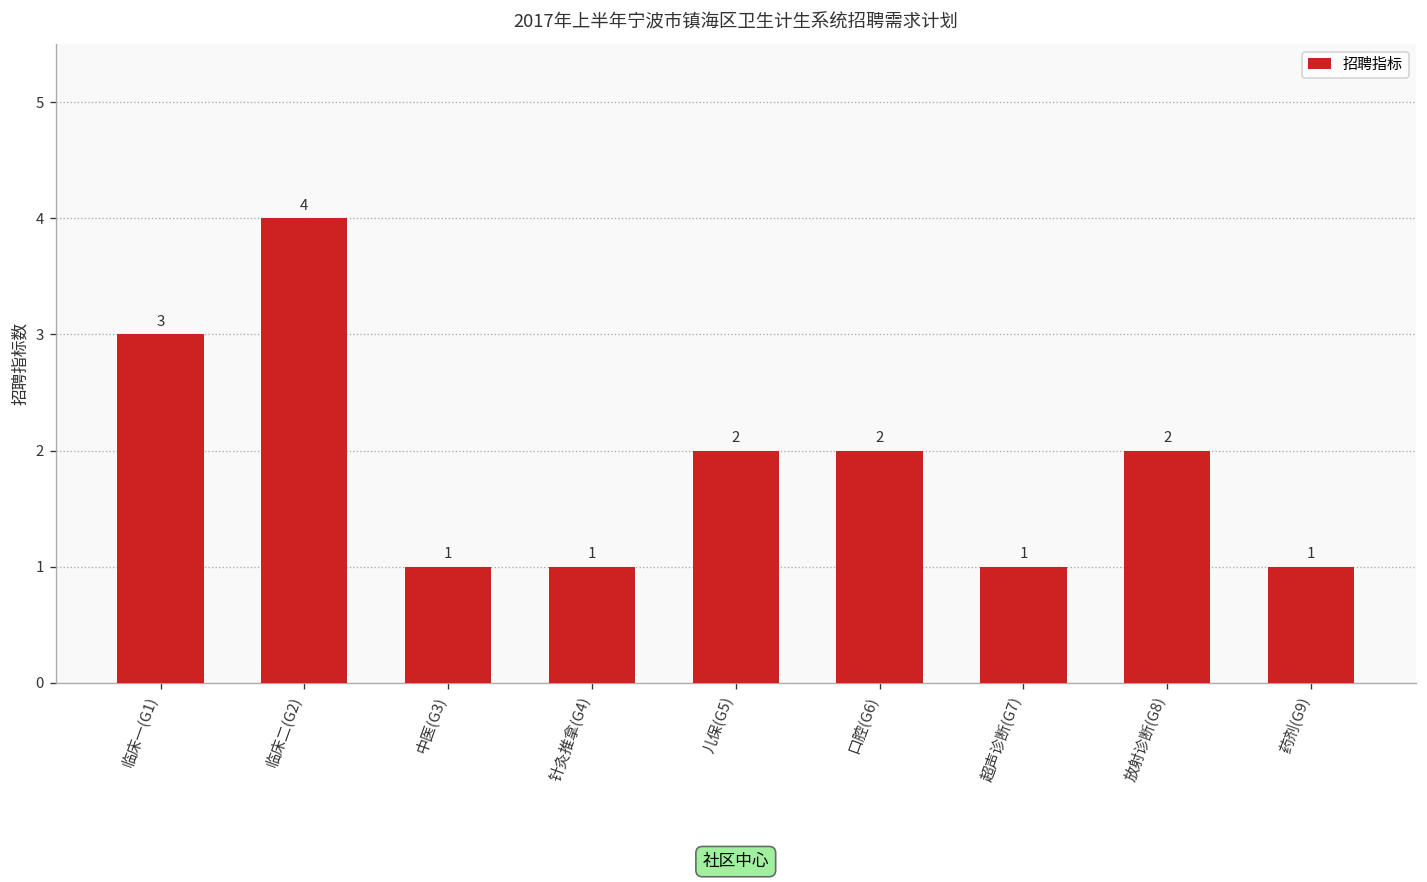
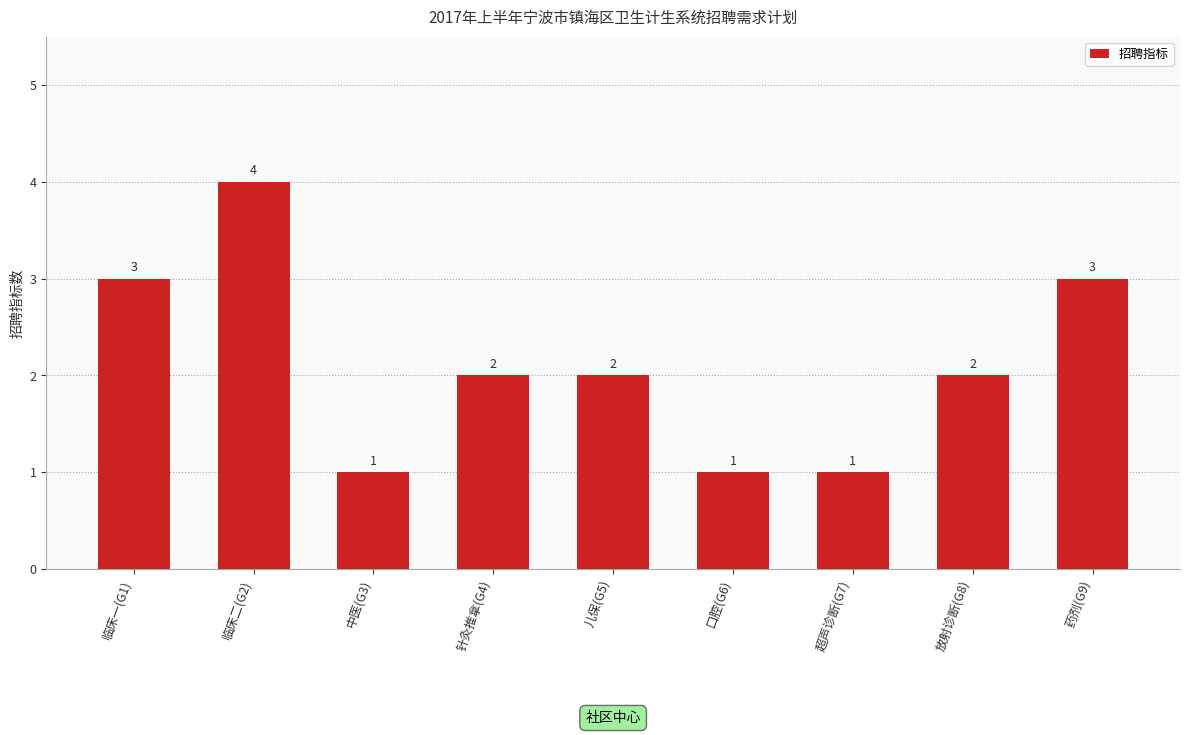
  {
    "临床一(G1)": 3,
    "临床二(G2)": 4,
    "中医(G3)": 1,
-   "针灸推拿(G4)": 1,
+   "针灸推拿(G4)": 2,
    "儿保(G5)": 2,
-   "口腔(G6)": 2,
+   "口腔(G6)": 1,
    "超声诊断(G7)": 1,
    "放射诊断(G8)": 2,
-   "药剂(G9)": 1
+   "药剂(G9)": 3
  }
